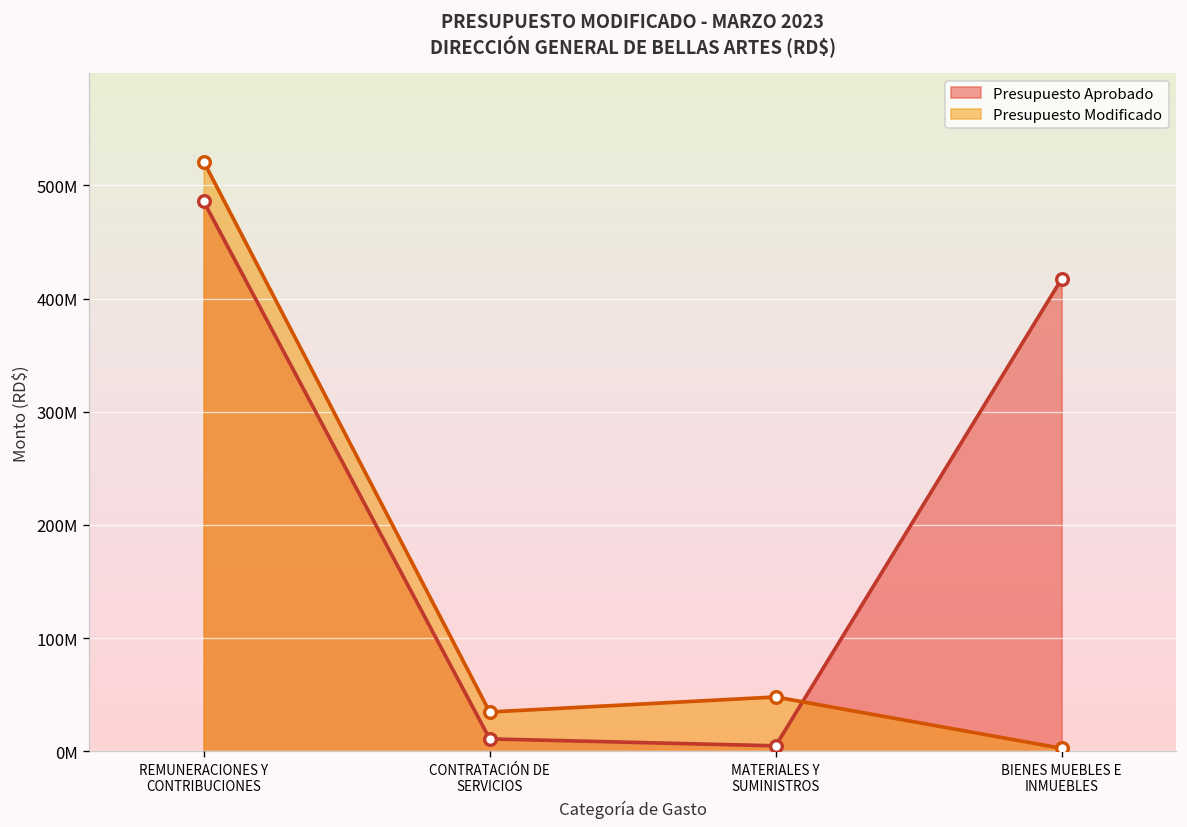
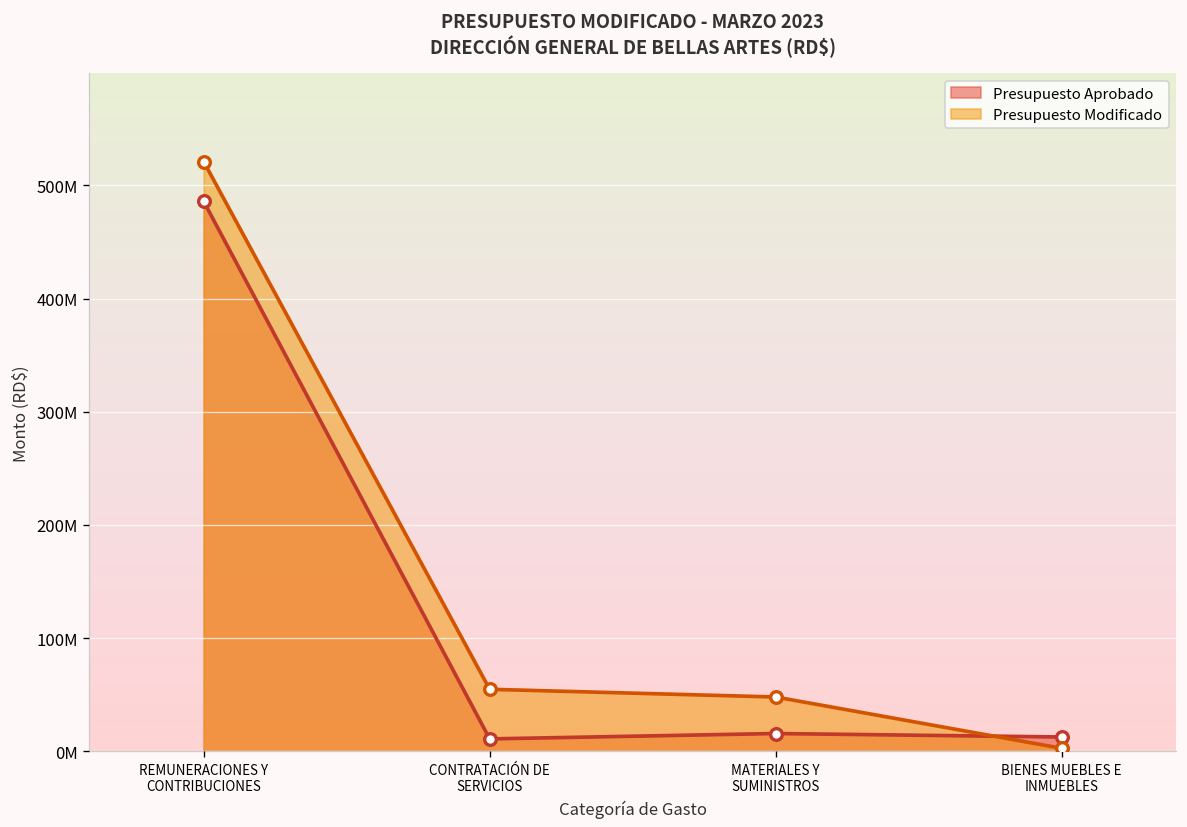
  {
    "Presupuesto Aprobado": {
      "REMUNERACIONES Y CONTRIBUCIONES": 490000000,
      "CONTRATACIÓN DE SERVICIOS": 10000000,
-     "MATERIALES Y SUMINISTROS": 0,
-     "BIENES MUEBLES E INMUEBLES": 420000000
+     "MATERIALES Y SUMINISTROS": 20000000,
+     "BIENES MUEBLES E INMUEBLES": 10000000
    },
    "Presupuesto Modificado": {
      "REMUNERACIONES Y CONTRIBUCIONES": 520000000,
-     "CONTRATACIÓN DE SERVICIOS": 30000000,
+     "CONTRATACIÓN DE SERVICIOS": 50000000,
      "MATERIALES Y SUMINISTROS": 50000000,
      "BIENES MUEBLES E INMUEBLES": 0
    }
  }
